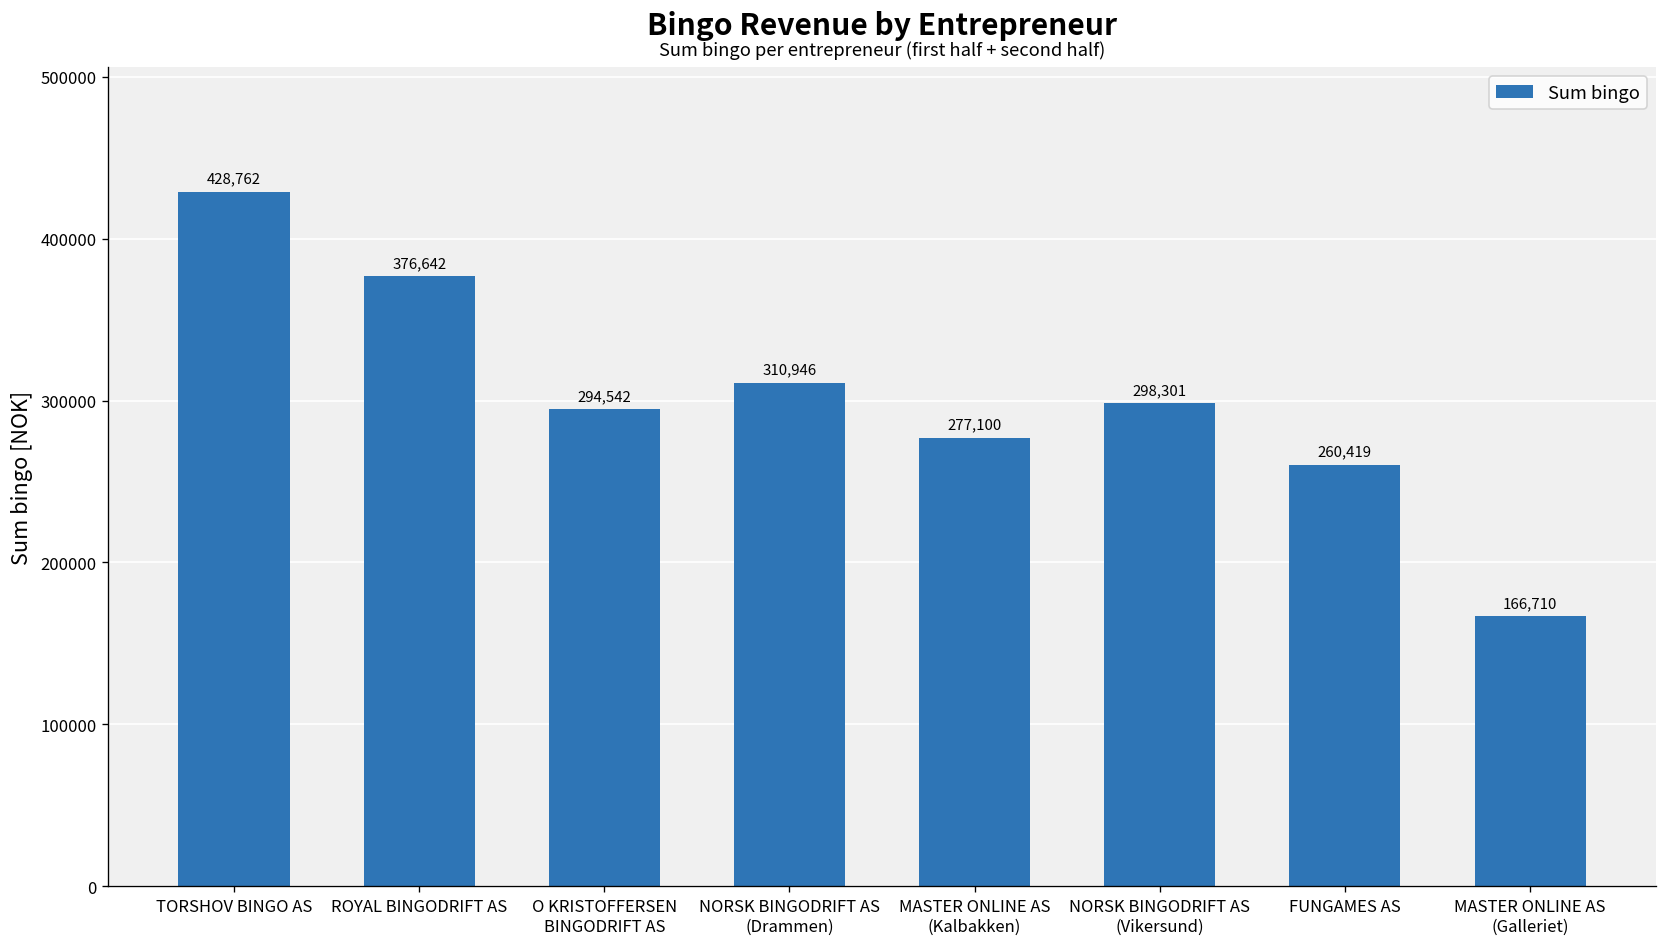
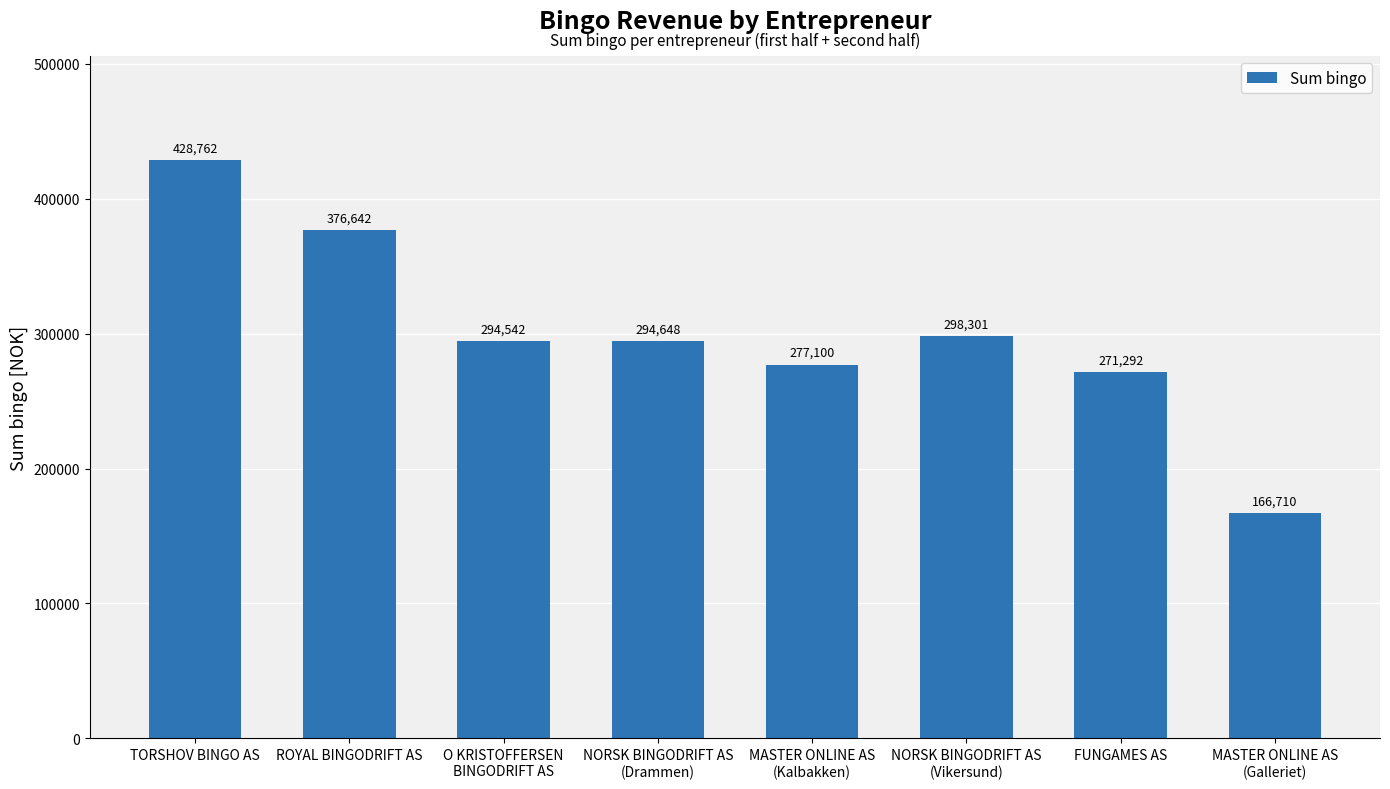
  {
    "TORSHOV BINGO AS": "428,762",
    "ROYAL BINGODRIFT AS": "376,642",
    "O KRISTOFFERSEN BINGODRIFT AS": "294,542",
-   "NORSK BINGODRIFT AS (Drammen)": "310,946",
+   "NORSK BINGODRIFT AS (Drammen)": "294,648",
    "MASTER ONLINE AS (Kalbakken)": "277,100",
    "NORSK BINGODRIFT AS (Vikersund)": "298,301",
-   "FUNGAMES AS": "260,419",
+   "FUNGAMES AS": "271,292",
    "MASTER ONLINE AS (Galleriet)": "166,710"
  }
